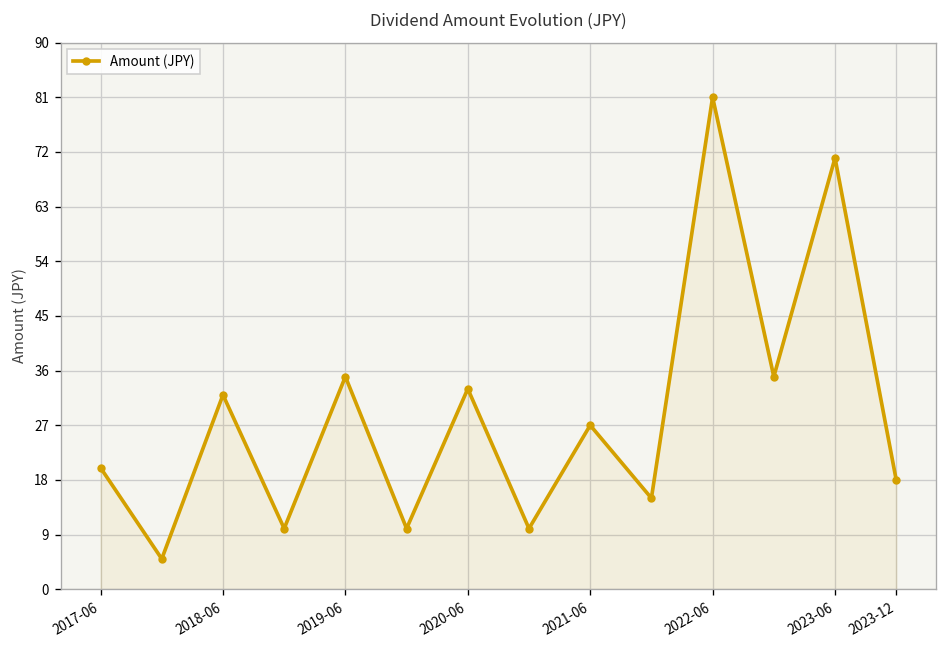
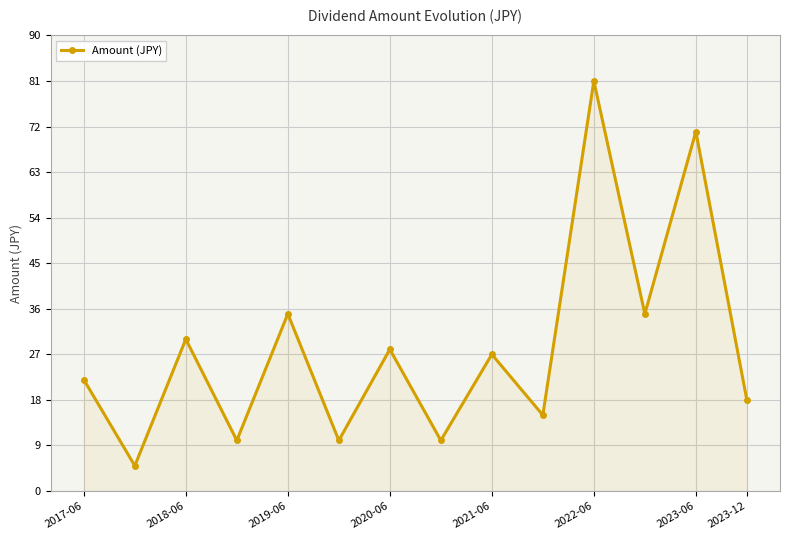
  {
-   "2017-06": 20,
-   "2018-06": 32,
+   "2017-06": 22,
+   "2018-06": 30,
    "2019-06": 35,
-   "2020-06": 33,
+   "2020-06": 28,
    "2021-06": 27,
    "2022-06": 81,
    "2023-06": 71,
    "2023-12": 18
  }
